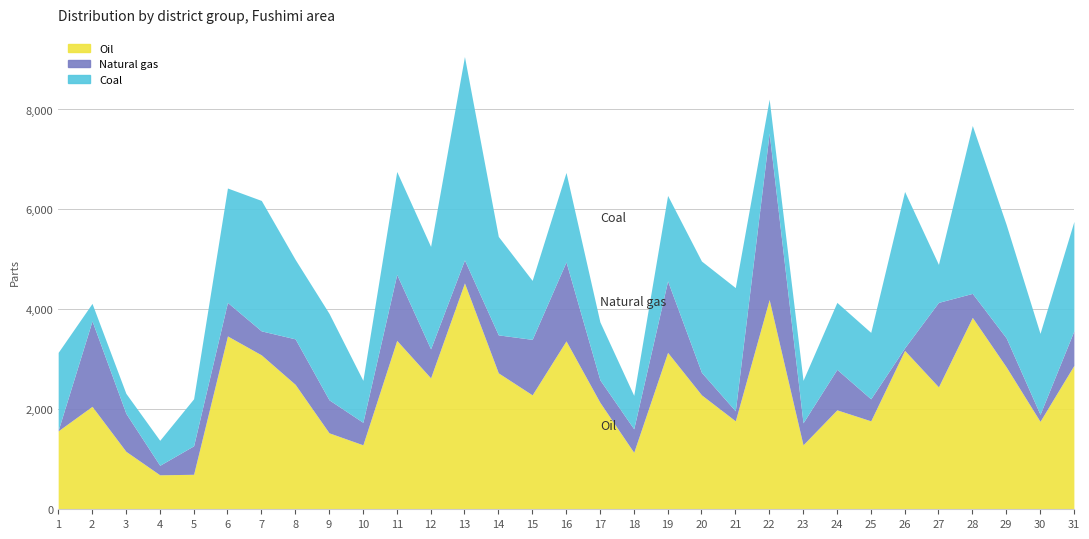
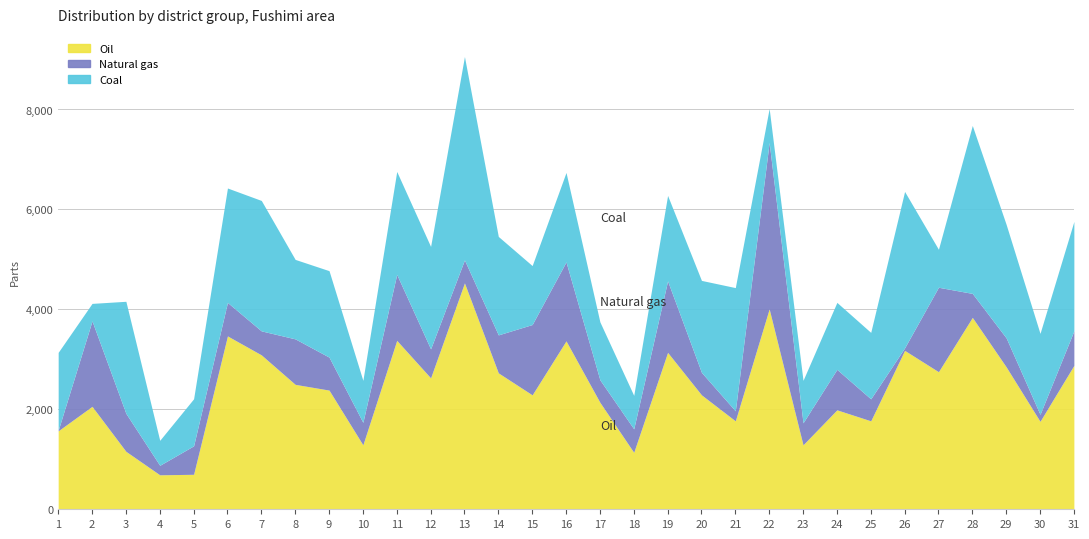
  {
    "Oil": {
      "2": "2,100",
      "3": "1,200",
      "4": "700",
      "5": "700",
      "6": "3,500",
      "7": "3,100",
      "8": "2,500",
-     "9": "1,500",
+     "9": "2,400",
      "10": "1,300",
      "11": "3,400",
      "12": "2,600",
      "13": "4,500",
      "14": "2,700",
      "15": "2,300",
      "16": "3,400",
      "17": "2,100",
      "18": "1,100",
      "19": "3,100",
      "20": "2,300",
      "21": "1,800",
-     "22": "4,200",
+     "22": "4,000",
      "23": "1,300",
      "24": "2,000",
      "25": "1,800",
-     "27": "2,500",
+     "27": "2,800",
      "28": "3,800",
      "29": "2,900",
      "30": "1,800",
      "31": "2,900"
    },
    "Natural gas": {
      "2": "1,700",
      "3": "800",
      "4": "200",
      "5": "600",
      "6": "700",
      "7": "500",
      "8": "900",
      "9": "700",
      "10": "500",
      "11": "1,300",
      "12": "600",
      "13": "500",
      "14": "800",
-     "15": "1,100",
+     "15": "1,400",
      "16": "1,600",
      "17": "500",
      "18": "500",
      "19": "1,400",
      "20": "500",
      "21": "200",
      "22": "3,300",
      "23": "400",
      "24": "800",
      "25": "400",
      "27": "1,700",
      "28": "500",
      "29": "600",
      "30": "100",
      "31": "700"
    },
    "Coal": {
      "1": "1,600",
      "2": "400",
-     "3": "400",
+     "3": "2,200",
      "4": "500",
      "5": "900",
      "6": "2,300",
      "7": "2,600",
      "8": "1,600",
      "9": "1,700",
      "10": "800",
      "11": "2,100",
      "12": "2,100",
      "13": "4,100",
      "14": "2,000",
      "15": "1,200",
      "16": "1,800",
      "17": "1,200",
      "18": "700",
      "19": "1,700",
-     "20": "2,200",
+     "20": "1,800",
      "21": "2,500",
      "22": "700",
      "23": "900",
      "24": "1,300",
      "25": "1,300",
      "26": "3,100",
      "27": "800",
      "28": "3,400",
      "29": "2,300",
      "30": "1,600",
      "31": "2,200"
    }
  }
